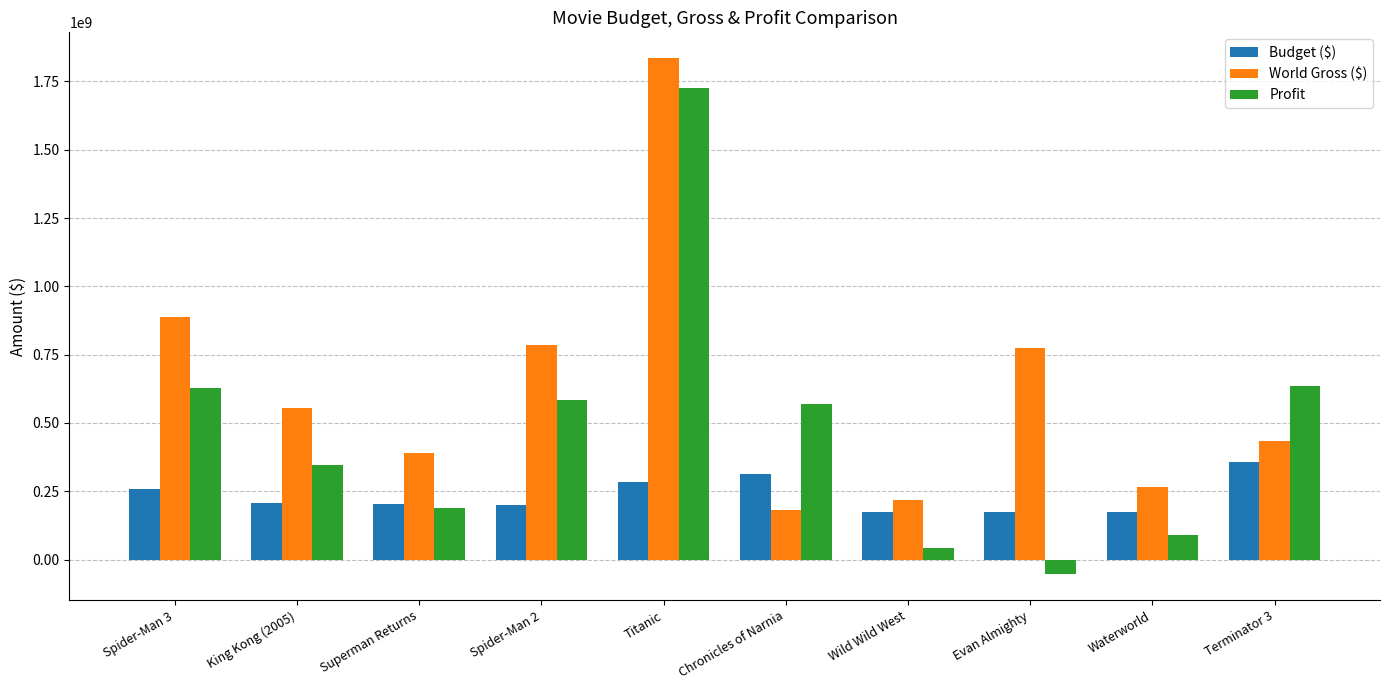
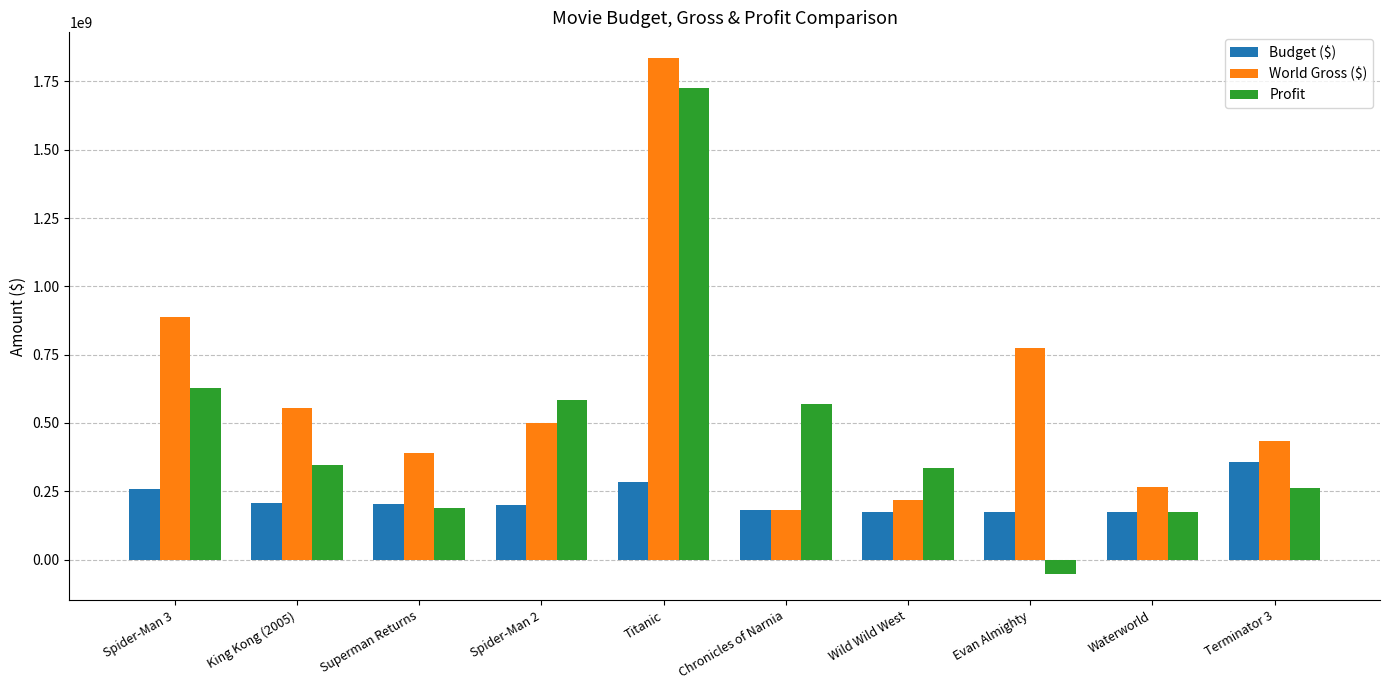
  {
    "Budget ($)": {
      "Spider-Man 3": 260000000,
      "King Kong (2005)": 210000000,
      "Superman Returns": 200000000,
      "Spider-Man 2": 200000000,
      "Titanic": 290000000,
-     "Chronicles of Narnia": 310000000,
+     "Chronicles of Narnia": 180000000,
      "Wild Wild West": 180000000,
      "Evan Almighty": 180000000,
      "Waterworld": 180000000,
      "Terminator 3": 360000000
    },
    "World Gross ($)": {
      "Spider-Man 3": 890000000,
      "King Kong (2005)": 550000000,
      "Superman Returns": 390000000,
-     "Spider-Man 2": 780000000,
+     "Spider-Man 2": 500000000,
      "Titanic": 1840000000,
      "Chronicles of Narnia": 180000000,
      "Wild Wild West": 220000000,
      "Evan Almighty": 780000000,
      "Waterworld": 260000000,
      "Terminator 3": 430000000
    },
    "Profit": {
      "Spider-Man 3": 630000000,
      "King Kong (2005)": 350000000,
      "Superman Returns": 190000000,
      "Spider-Man 2": 580000000,
      "Titanic": 1720000000,
      "Chronicles of Narnia": 570000000,
-     "Wild Wild West": 40000000,
+     "Wild Wild West": 330000000,
      "Evan Almighty": -50000000,
-     "Waterworld": 90000000,
-     "Terminator 3": 640000000
+     "Waterworld": 180000000,
+     "Terminator 3": 260000000
    }
  }
